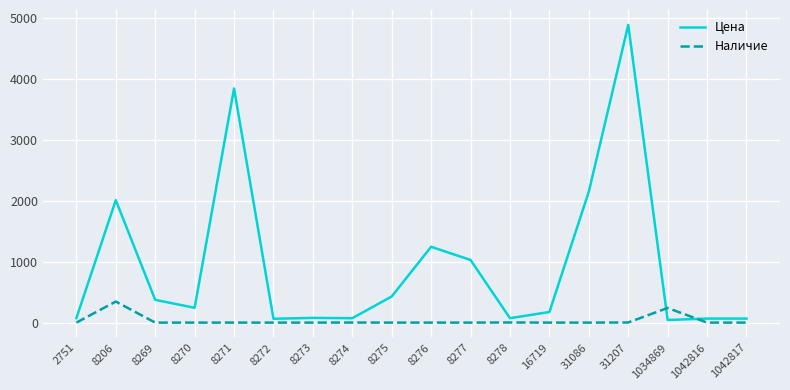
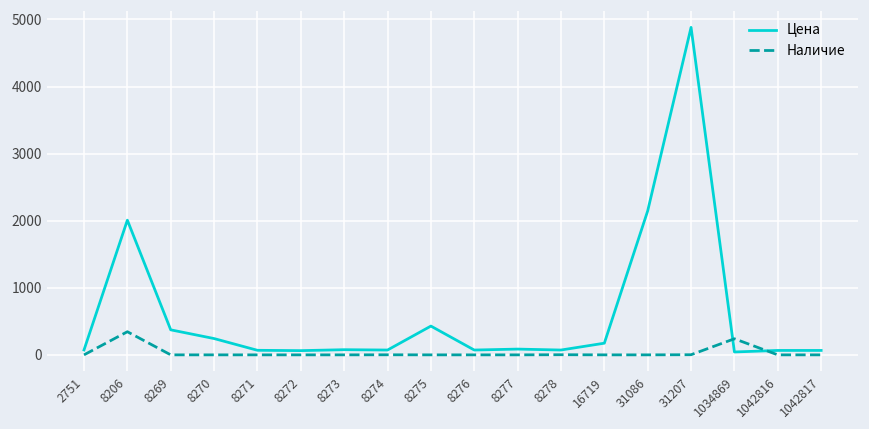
  {
    "Цена": {
      "2751": 100,
      "8206": 2000,
      "8269": 400,
      "8270": 200,
-     "8271": 3800,
+     "8271": 100,
      "8272": 100,
      "8273": 100,
      "8274": 100,
      "8275": 400,
-     "8276": 1200,
-     "8277": 1000,
+     "8276": 100,
+     "8277": 100,
      "8278": 100,
      "16719": 200,
      "31086": 2100,
      "31207": 4900,
      "1034869": 0,
      "1042816": 100,
      "1042817": 100
    },
    "Наличие": {
      "2751": 0,
      "8206": 300,
      "8269": 0,
      "8270": 0,
      "8271": 0,
      "8272": 0,
      "8273": 0,
      "8274": 0,
      "8275": 0,
      "8276": 0,
      "8277": 0,
      "8278": 0,
      "16719": 0,
      "31086": 0,
      "31207": 0,
      "1034869": 200,
      "1042816": 0,
      "1042817": 0
    }
  }
